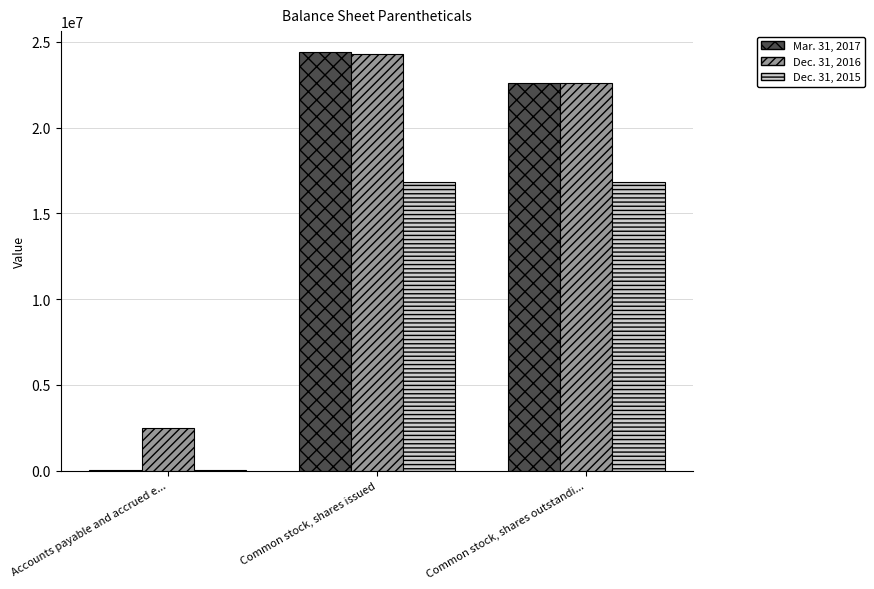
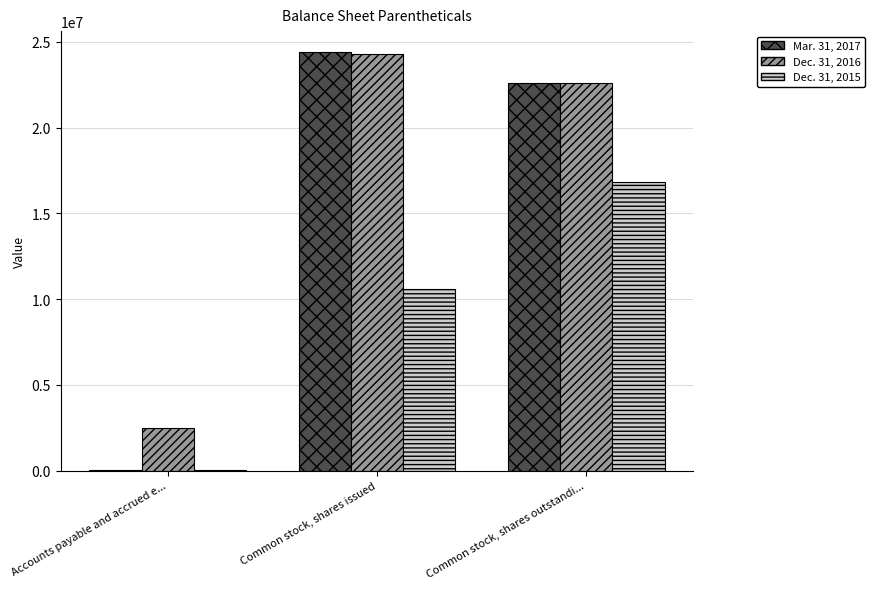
  {
    "Mar. 31, 2017": {
      "Common stock, shares issued": 24400000,
      "Common stock, shares outstandi...": 22600000
    },
    "Dec. 31, 2016": {
      "Accounts payable and accrued e...": 2500000,
      "Common stock, shares issued": 24300000,
      "Common stock, shares outstandi...": 22600000
    },
    "Dec. 31, 2015": {
-     "Common stock, shares issued": 16800000,
+     "Common stock, shares issued": 10600000,
      "Common stock, shares outstandi...": 16800000
    }
  }
